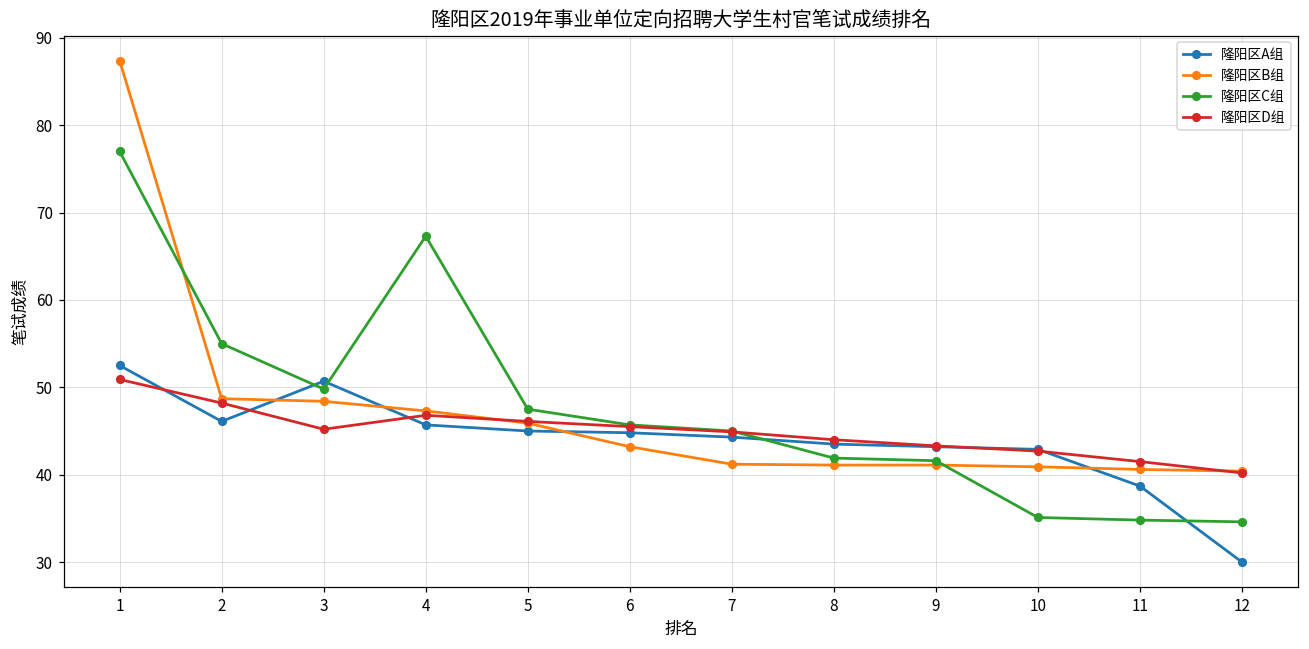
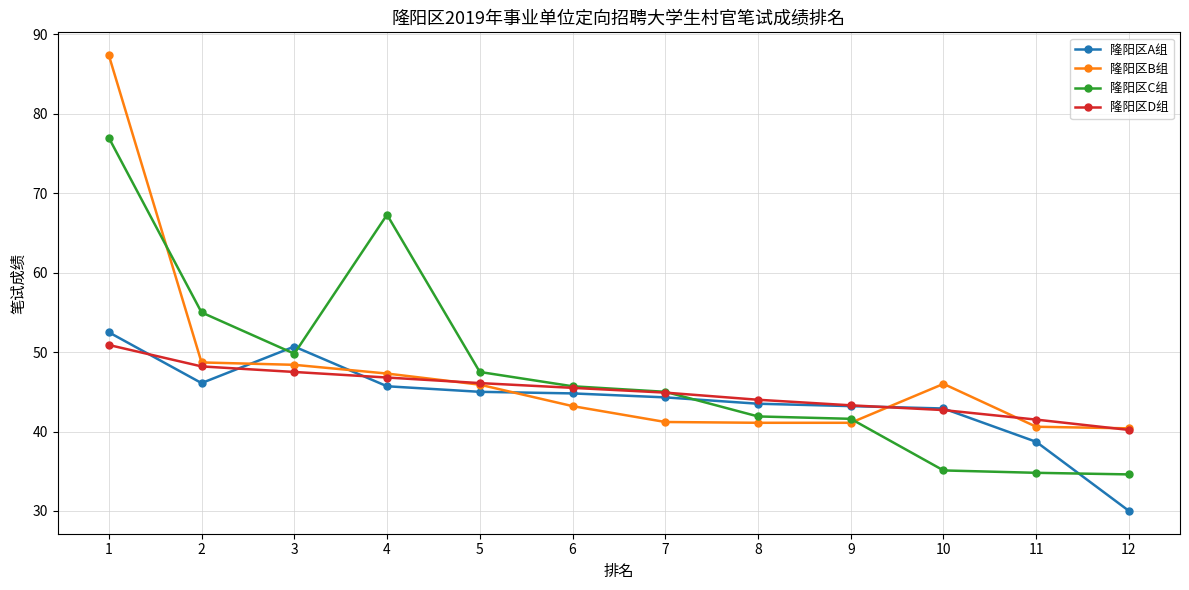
  {
    "隆阳区A组": {
      "1": 53,
      "2": 46,
      "3": 51,
      "4": 46,
      "5": 45,
      "6": 45,
      "7": 44,
      "8": 44,
      "11": 39,
      "12": 30
    },
    "隆阳区B组": {
      "1": 87,
      "2": 49,
      "3": 48,
      "4": 47,
      "6": 43,
      "7": 41,
      "8": 41,
      "9": 41,
-     "10": 41,
+     "10": 46,
      "11": 41
    },
    "隆阳区C组": {
      "1": 77,
      "2": 55,
      "3": 50,
      "4": 67,
      "5": 48,
      "8": 42,
      "9": 42,
      "10": 35,
      "11": 35,
      "12": 35
    },
    "隆阳区D组": {
      "1": 51,
      "2": 48,
-     "3": 45,
+     "3": 48,
      "4": 47,
      "8": 44,
      "11": 42
    }
  }
